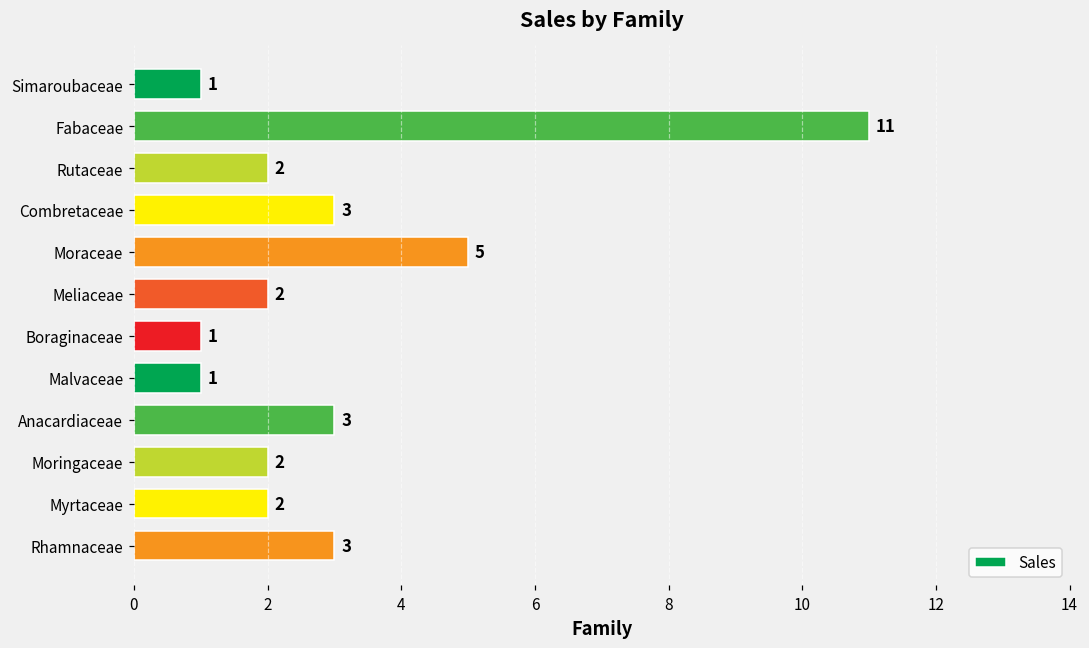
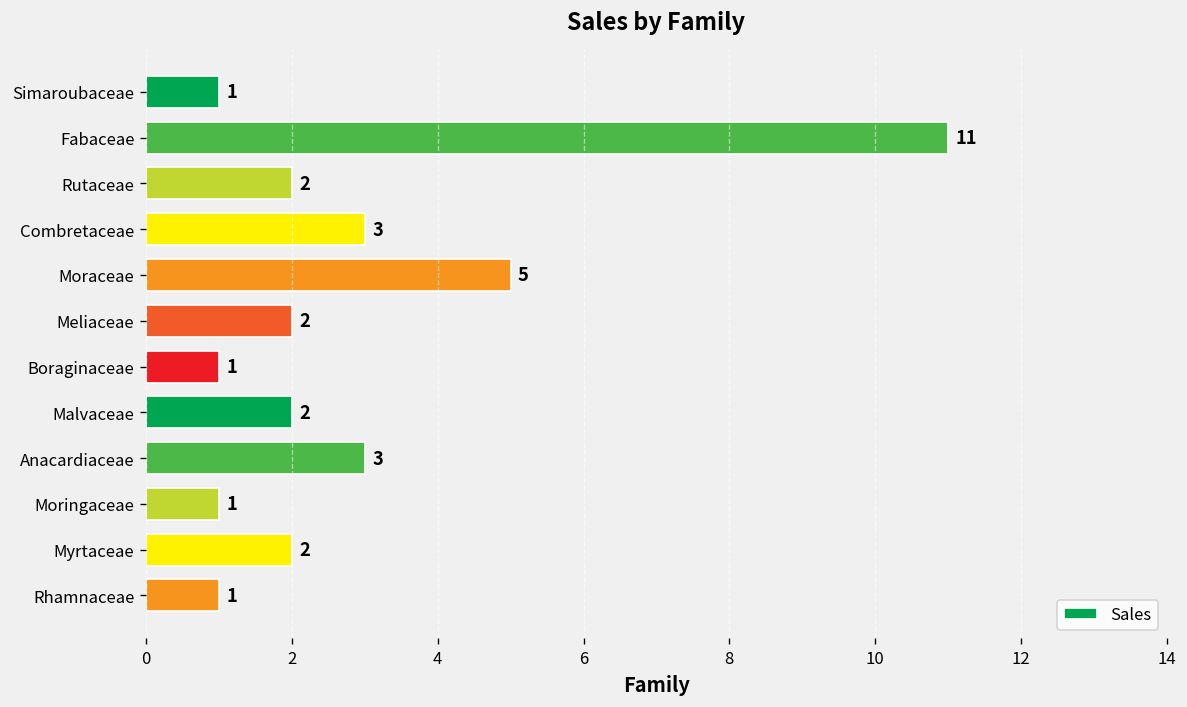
  {
    "Simaroubaceae": 1,
    "Fabaceae": 11,
    "Rutaceae": 2,
    "Combretaceae": 3,
    "Moraceae": 5,
    "Meliaceae": 2,
    "Boraginaceae": 1,
-   "Malvaceae": 1,
+   "Malvaceae": 2,
    "Anacardiaceae": 3,
-   "Moringaceae": 2,
+   "Moringaceae": 1,
    "Myrtaceae": 2,
-   "Rhamnaceae": 3
+   "Rhamnaceae": 1
  }
